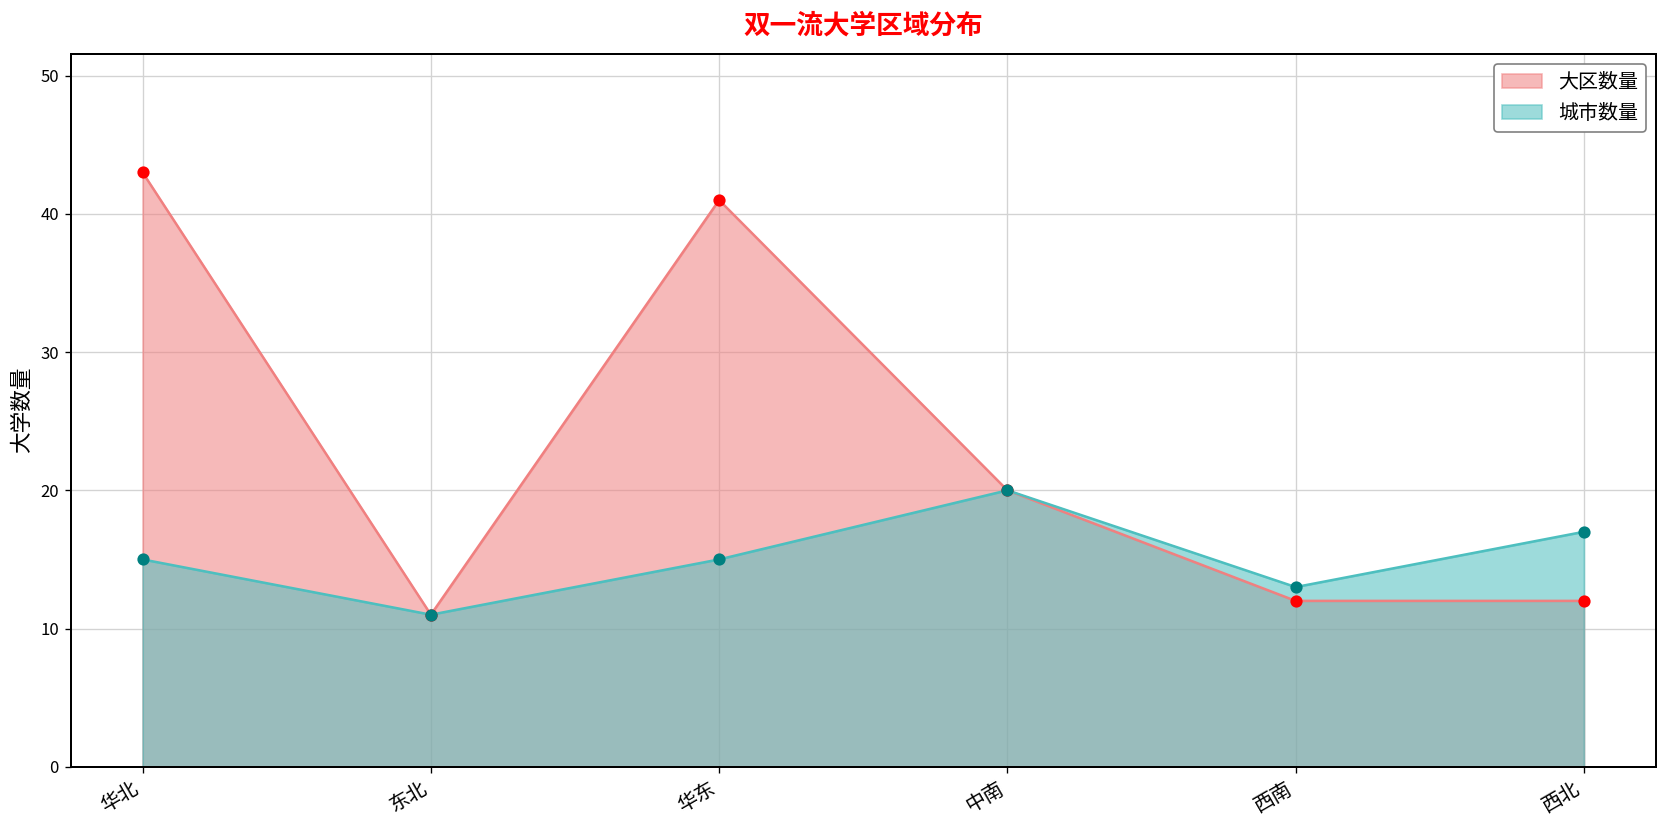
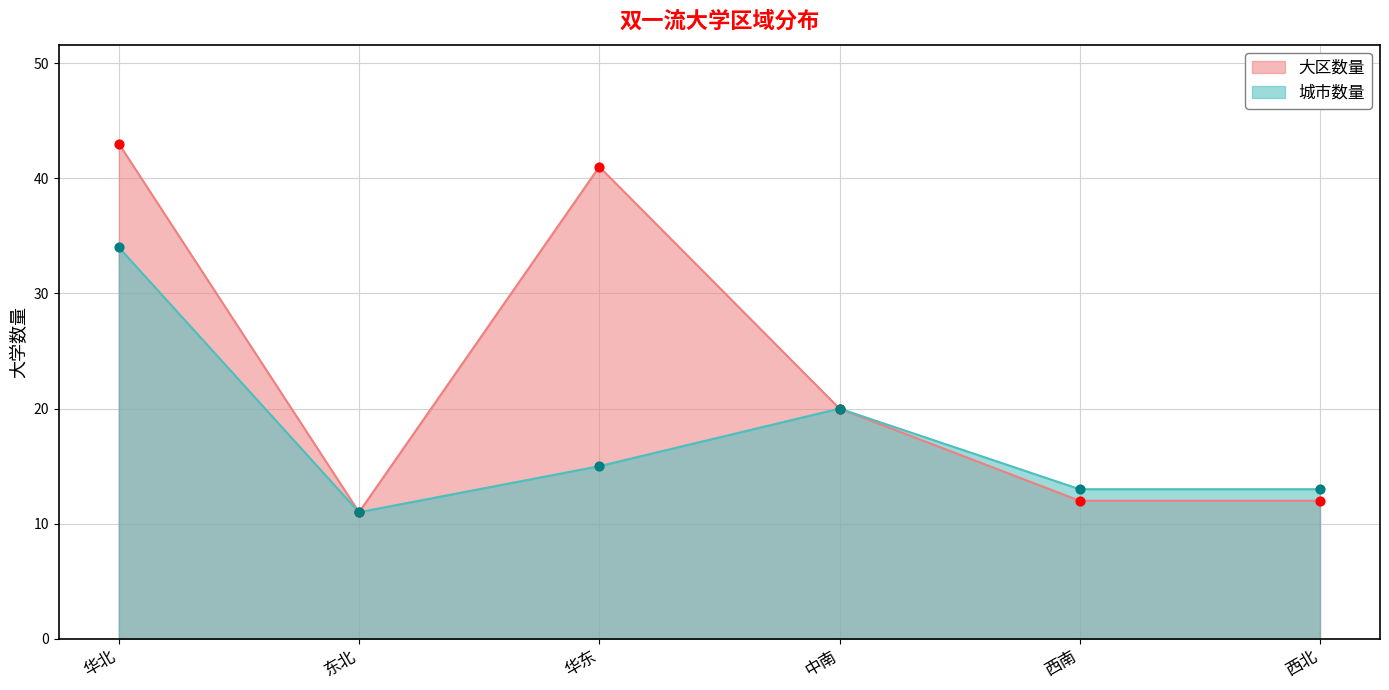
  {
    "大区数量": {
      "华北": 43,
      "华东": 41,
      "西南": 12,
      "西北": 12
    },
    "城市数量": {
-     "华北": 15,
+     "华北": 34,
      "华东": 15,
      "西南": 13,
-     "西北": 17
+     "西北": 13
    }
  }
